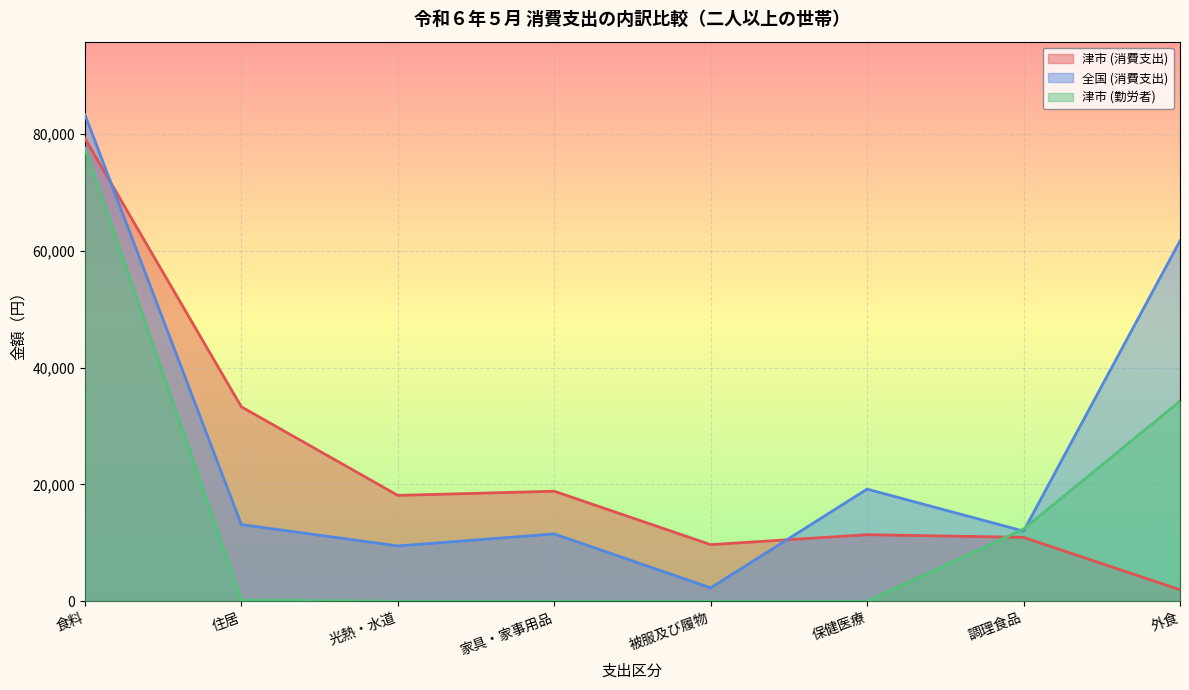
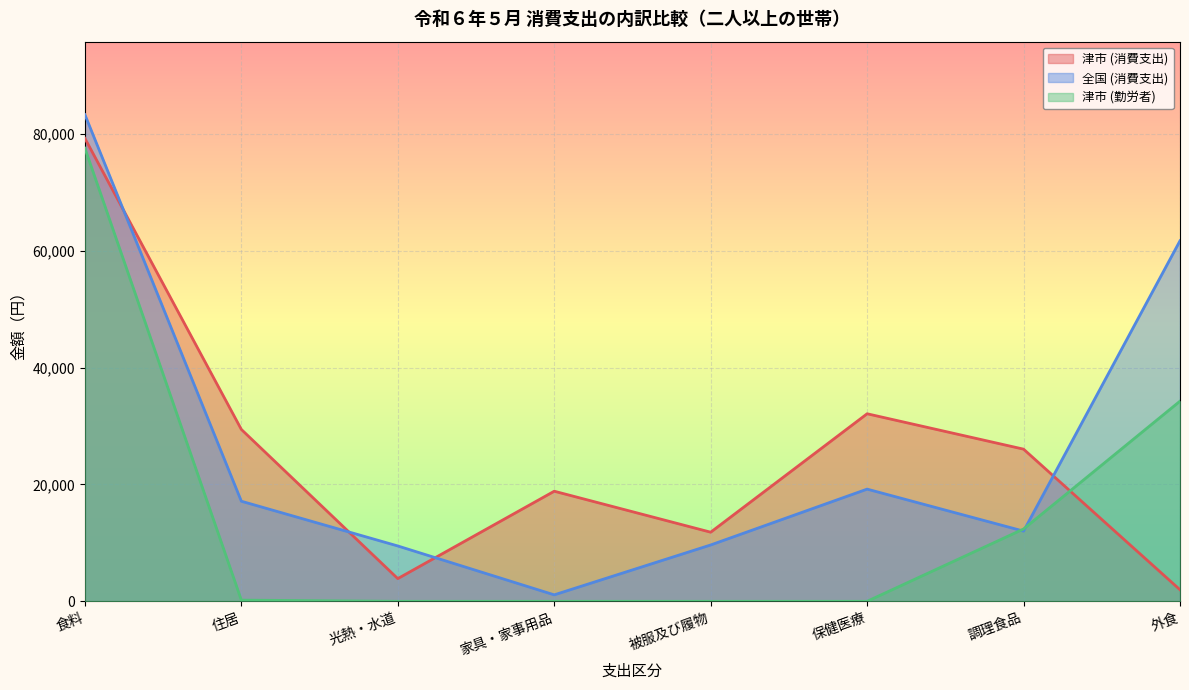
  {
    "津市 (消費支出)": {
      "食料": "79,000",
-     "住居": "33,000",
-     "光熱・水道": "18,000",
+     "住居": "29,000",
+     "光熱・水道": "4,000",
      "家具・家事用品": "19,000",
-     "被服及び履物": "10,000",
-     "保健医療": "11,000",
-     "調理食品": "11,000",
+     "被服及び履物": "12,000",
+     "保健医療": "32,000",
+     "調理食品": "26,000",
      "外食": "2,000"
    },
    "全国 (消費支出)": {
      "食料": "83,000",
-     "住居": "13,000",
+     "住居": "17,000",
      "光熱・水道": "9,000",
-     "家具・家事用品": "12,000",
-     "被服及び履物": "2,000",
+     "家具・家事用品": "1,000",
+     "被服及び履物": "10,000",
      "保健医療": "19,000",
      "外食": "62,000"
    },
    "津市 (勤労者)": {
      "食料": "78,000",
      "住居": "0",
      "光熱・水道": "0",
      "家具・家事用品": "0",
      "被服及び履物": "0",
      "保健医療": "0",
      "外食": "34,000"
    }
  }
